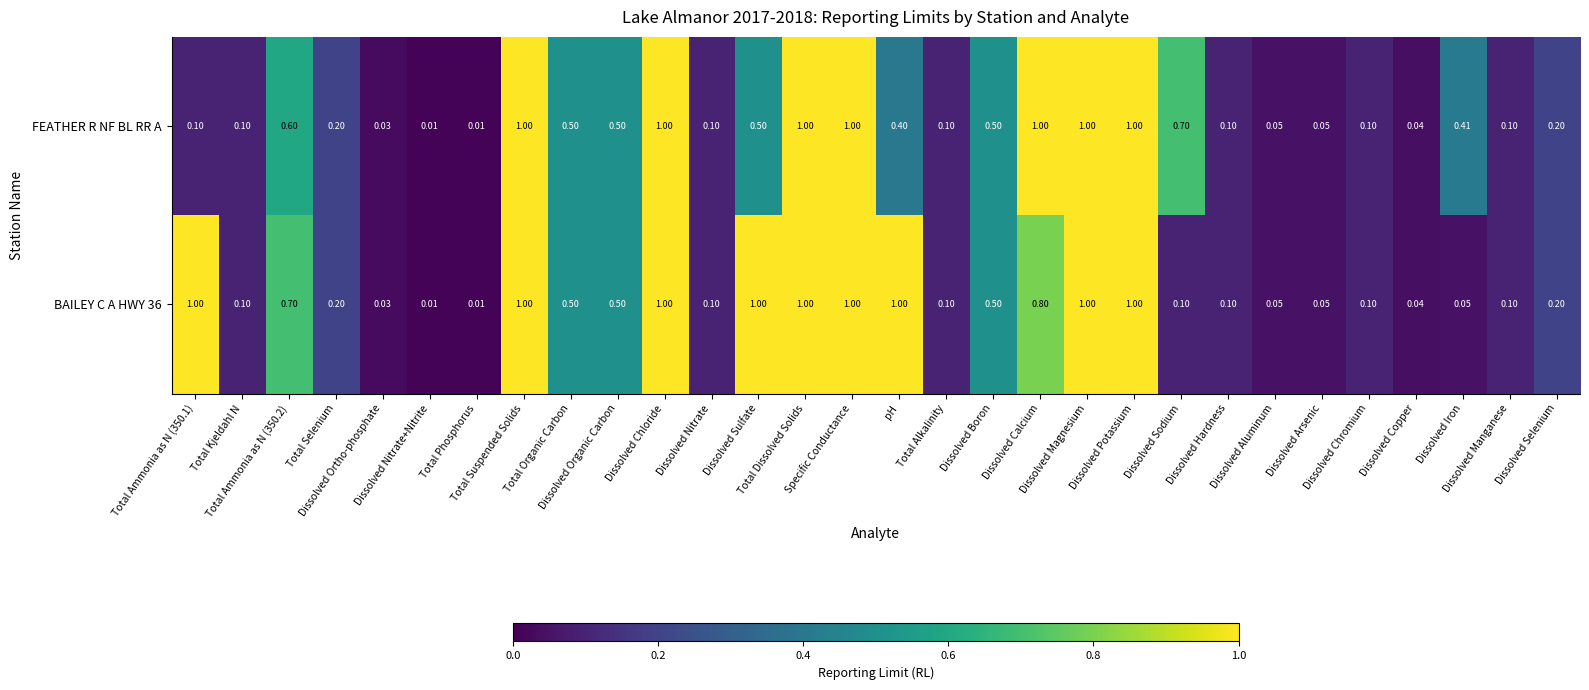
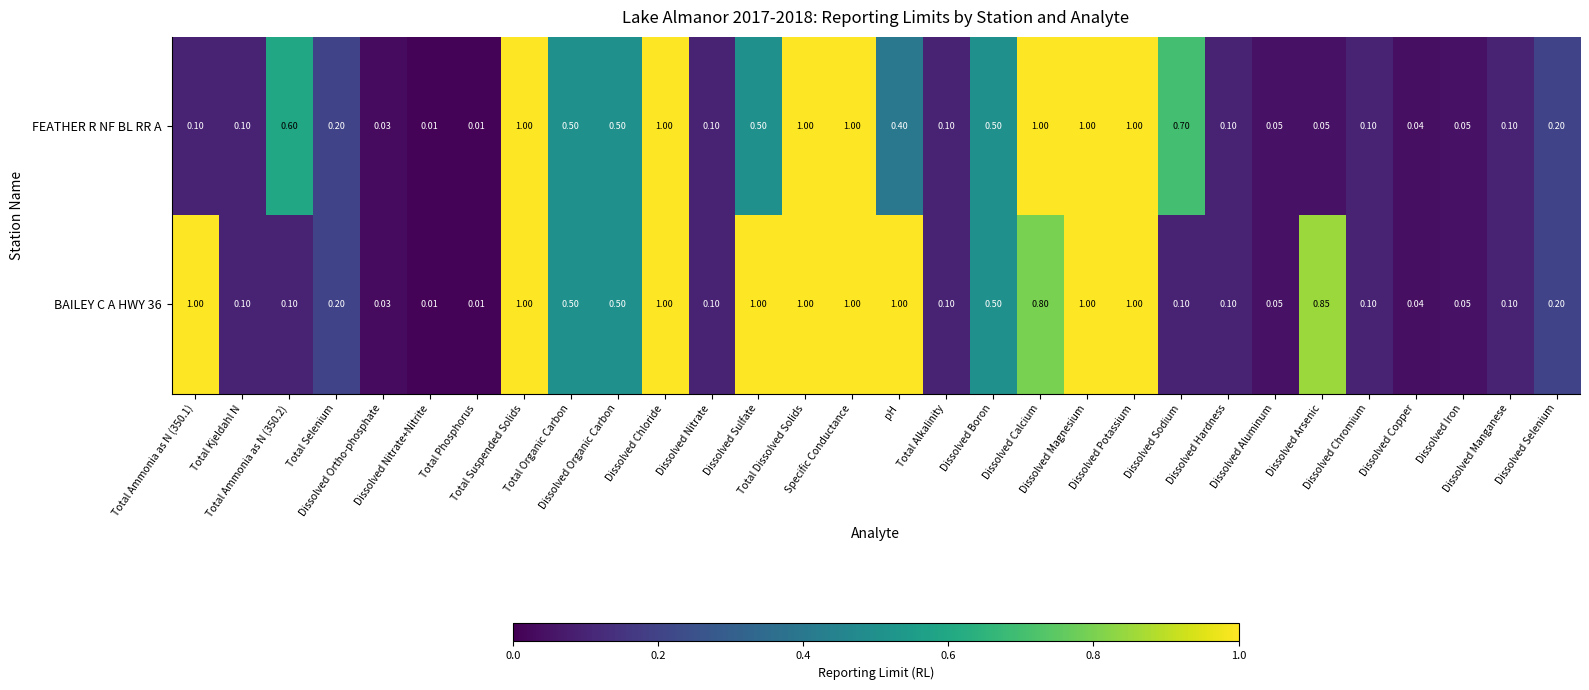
  {
    "FEATHER R NF BL RR A": {
      "Total Ammonia as N (350.1)": 0.10,
      "Total Kjeldahl N": 0.10,
      "Total Ammonia as N (350.2)": 0.60,
      "Total Selenium": 0.20,
      "Dissolved Ortho-phosphate": 0.03,
      "Dissolved Nitrate+Nitrite": 0.01,
      "Total Phosphorus": 0.01,
      "Total Suspended Solids": 1.00,
      "Total Organic Carbon": 0.50,
      "Dissolved Organic Carbon": 0.50,
      "Dissolved Chloride": 1.00,
      "Dissolved Nitrate": 0.10,
      "Dissolved Sulfate": 0.50,
      "Total Dissolved Solids": 1.00,
      "Specific Conductance": 1.00,
      "pH": 0.40,
      "Total Alkalinity": 0.10,
      "Dissolved Boron": 0.50,
      "Dissolved Calcium": 1.00,
      "Dissolved Magnesium": 1.00,
      "Dissolved Potassium": 1.00,
      "Dissolved Sodium": 0.70,
      "Dissolved Hardness": 0.10,
      "Dissolved Aluminum": 0.05,
      "Dissolved Arsenic": 0.05,
      "Dissolved Chromium": 0.10,
      "Dissolved Copper": 0.04,
-     "Dissolved Iron": 0.41,
+     "Dissolved Iron": 0.05,
      "Dissolved Manganese": 0.10,
      "Dissolved Selenium": 0.20
    },
    "BAILEY C A HWY 36": {
      "Total Ammonia as N (350.1)": 1.00,
      "Total Kjeldahl N": 0.10,
-     "Total Ammonia as N (350.2)": 0.70,
+     "Total Ammonia as N (350.2)": 0.10,
      "Total Selenium": 0.20,
      "Dissolved Ortho-phosphate": 0.03,
      "Dissolved Nitrate+Nitrite": 0.01,
      "Total Phosphorus": 0.01,
      "Total Suspended Solids": 1.00,
      "Total Organic Carbon": 0.50,
      "Dissolved Organic Carbon": 0.50,
      "Dissolved Chloride": 1.00,
      "Dissolved Nitrate": 0.10,
      "Dissolved Sulfate": 1.00,
      "Total Dissolved Solids": 1.00,
      "Specific Conductance": 1.00,
      "pH": 1.00,
      "Total Alkalinity": 0.10,
      "Dissolved Boron": 0.50,
      "Dissolved Calcium": 0.80,
      "Dissolved Magnesium": 1.00,
      "Dissolved Potassium": 1.00,
      "Dissolved Sodium": 0.10,
      "Dissolved Hardness": 0.10,
      "Dissolved Aluminum": 0.05,
-     "Dissolved Arsenic": 0.05,
+     "Dissolved Arsenic": 0.85,
      "Dissolved Chromium": 0.10,
      "Dissolved Copper": 0.04,
      "Dissolved Iron": 0.05,
      "Dissolved Manganese": 0.10,
      "Dissolved Selenium": 0.20
    }
  }
